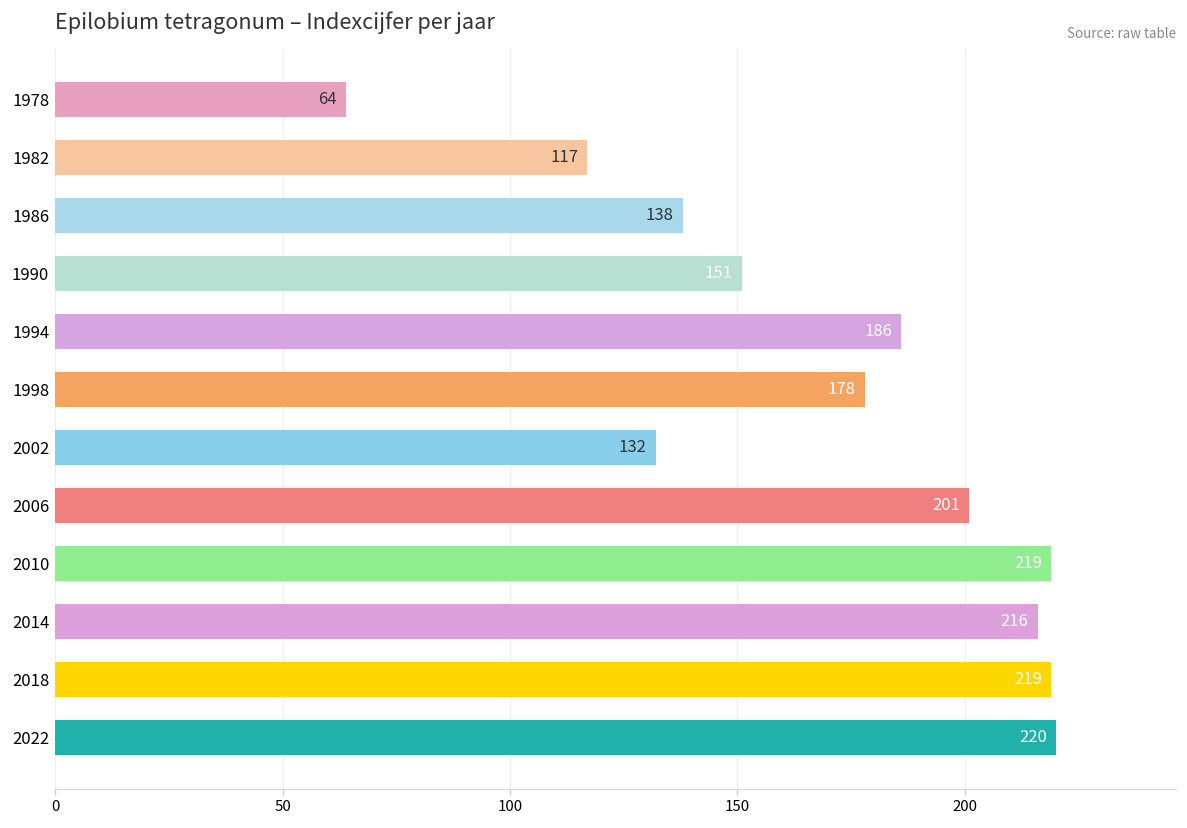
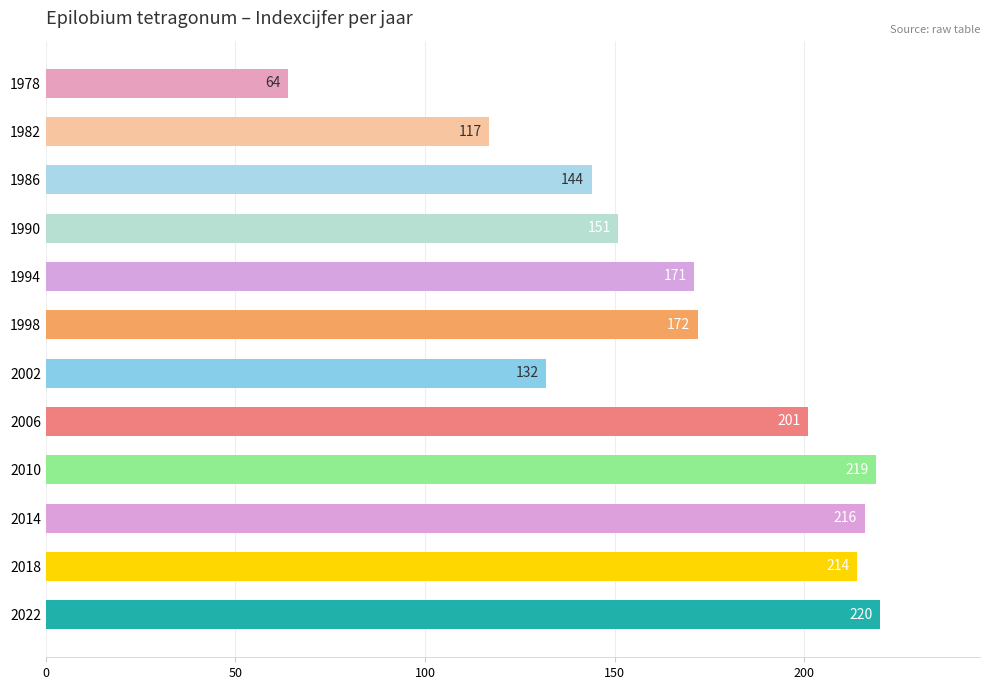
  {
    "1978": 64,
    "1982": 117,
-   "1986": 138,
+   "1986": 144,
    "1990": 151,
-   "1994": 186,
-   "1998": 178,
+   "1994": 171,
+   "1998": 172,
    "2002": 132,
    "2006": 201,
    "2010": 219,
    "2014": 216,
-   "2018": 219,
+   "2018": 214,
    "2022": 220
  }
